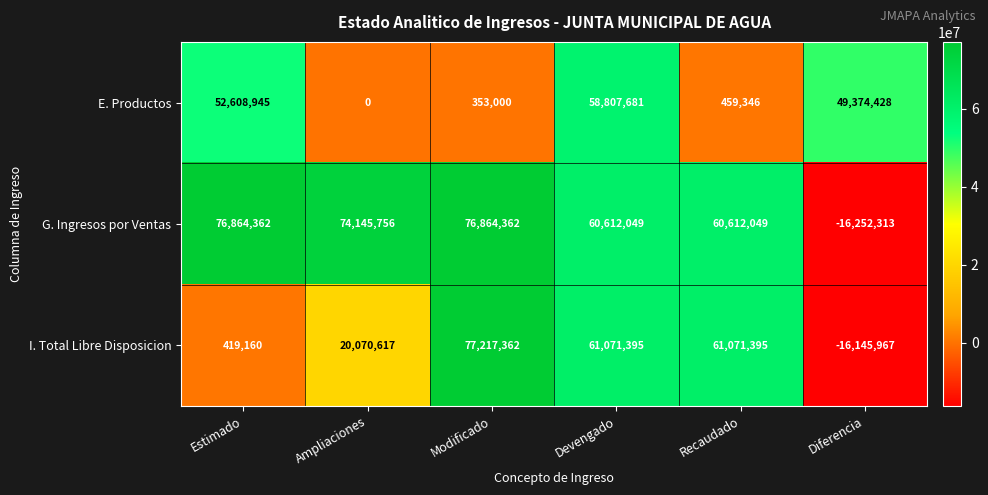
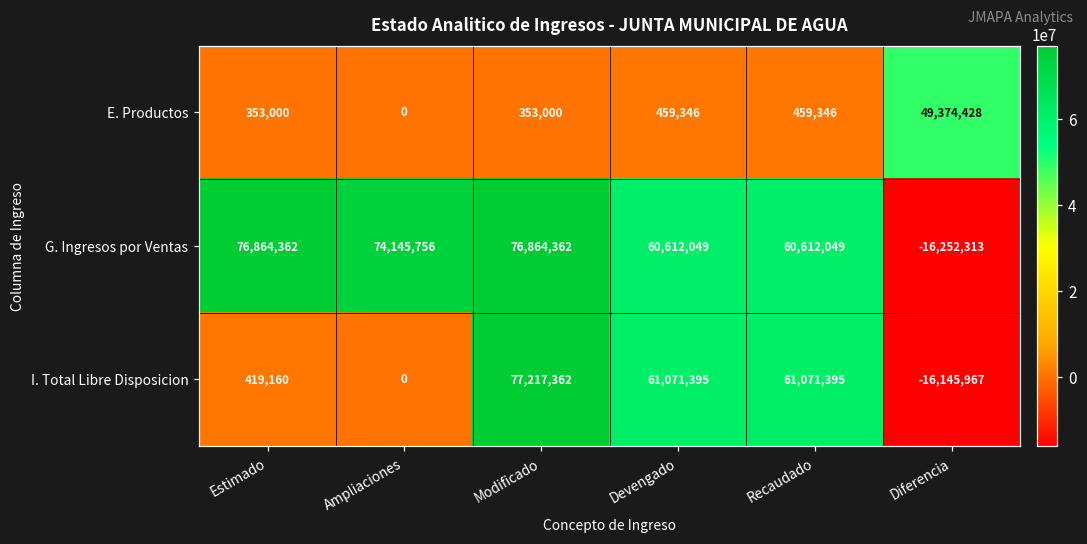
  {
    "E. Productos": {
-     "Estimado": "52,608,945",
+     "Estimado": "353,000",
      "Ampliaciones": "0",
      "Modificado": "353,000",
-     "Devengado": "58,807,681",
+     "Devengado": "459,346",
      "Recaudado": "459,346",
      "Diferencia": "49,374,428"
    },
    "G. Ingresos por Ventas": {
      "Estimado": "76,864,362",
      "Ampliaciones": "74,145,756",
      "Modificado": "76,864,362",
      "Devengado": "60,612,049",
      "Recaudado": "60,612,049",
      "Diferencia": "-16,252,313"
    },
    "I. Total Libre Disposicion": {
      "Estimado": "419,160",
-     "Ampliaciones": "20,070,617",
+     "Ampliaciones": "0",
      "Modificado": "77,217,362",
      "Devengado": "61,071,395",
      "Recaudado": "61,071,395",
      "Diferencia": "-16,145,967"
    }
  }
